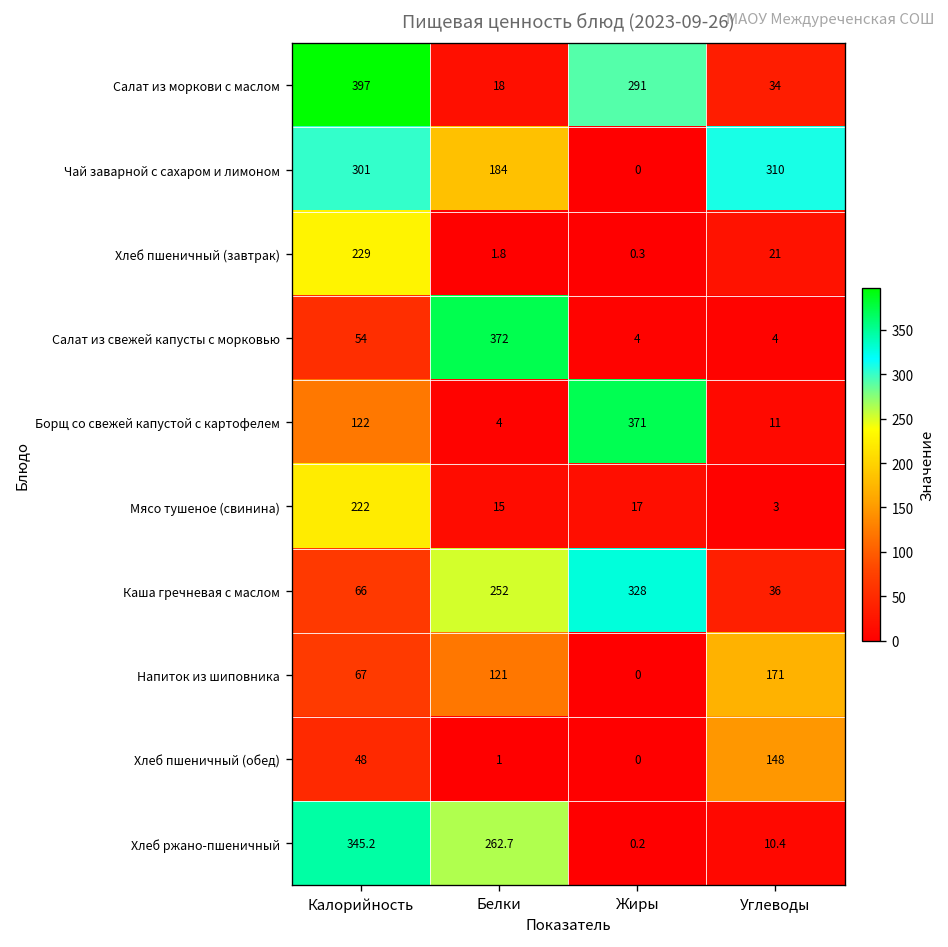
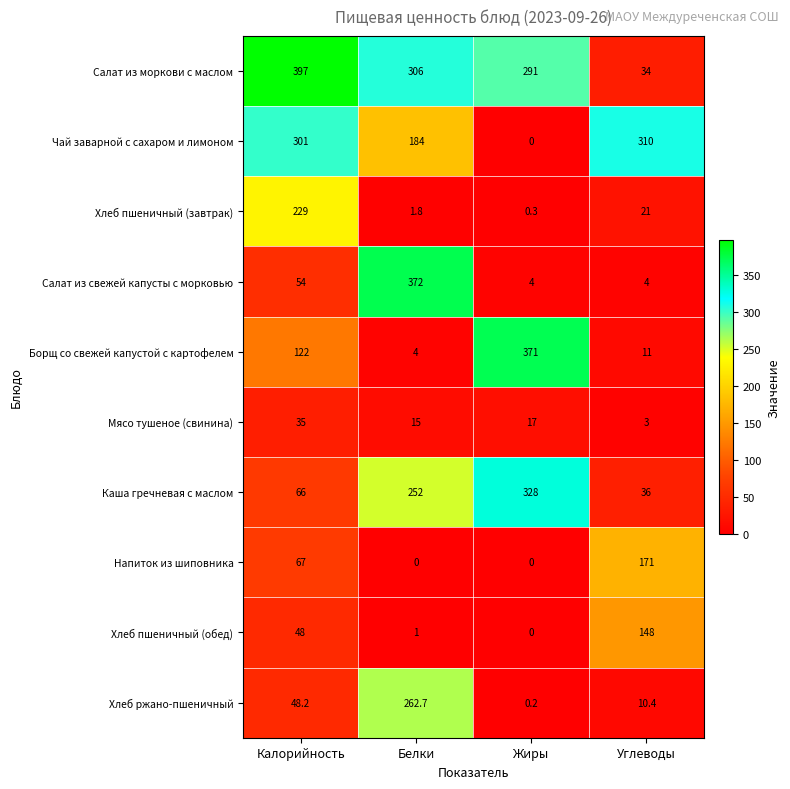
  {
    "Салат из моркови с маслом": {
      "Калорийность": 397,
-     "Белки": 18,
+     "Белки": 306,
      "Жиры": 291,
      "Углеводы": 34
    },
    "Чай заварной с сахаром и лимоном": {
      "Калорийность": 301,
      "Белки": 184,
      "Жиры": 0,
      "Углеводы": 310
    },
    "Хлеб пшеничный (завтрак)": {
      "Калорийность": 229,
      "Белки": 1.8,
      "Жиры": 0.3,
      "Углеводы": 21
    },
    "Салат из свежей капусты с морковью": {
      "Калорийность": 54,
      "Белки": 372,
      "Жиры": 4,
      "Углеводы": 4
    },
    "Борщ со свежей капустой с картофелем": {
      "Калорийность": 122,
      "Белки": 4,
      "Жиры": 371,
      "Углеводы": 11
    },
    "Мясо тушеное (свинина)": {
-     "Калорийность": 222,
+     "Калорийность": 35,
      "Белки": 15,
      "Жиры": 17,
      "Углеводы": 3
    },
    "Каша гречневая с маслом": {
      "Калорийность": 66,
      "Белки": 252,
      "Жиры": 328,
      "Углеводы": 36
    },
    "Напиток из шиповника": {
      "Калорийность": 67,
-     "Белки": 121,
+     "Белки": 0,
      "Жиры": 0,
      "Углеводы": 171
    },
    "Хлеб пшеничный (обед)": {
      "Калорийность": 48,
      "Белки": 1,
      "Жиры": 0,
      "Углеводы": 148
    },
    "Хлеб ржано-пшеничный": {
-     "Калорийность": 345.2,
+     "Калорийность": 48.2,
      "Белки": 262.7,
      "Жиры": 0.2,
      "Углеводы": 10.4
    }
  }
